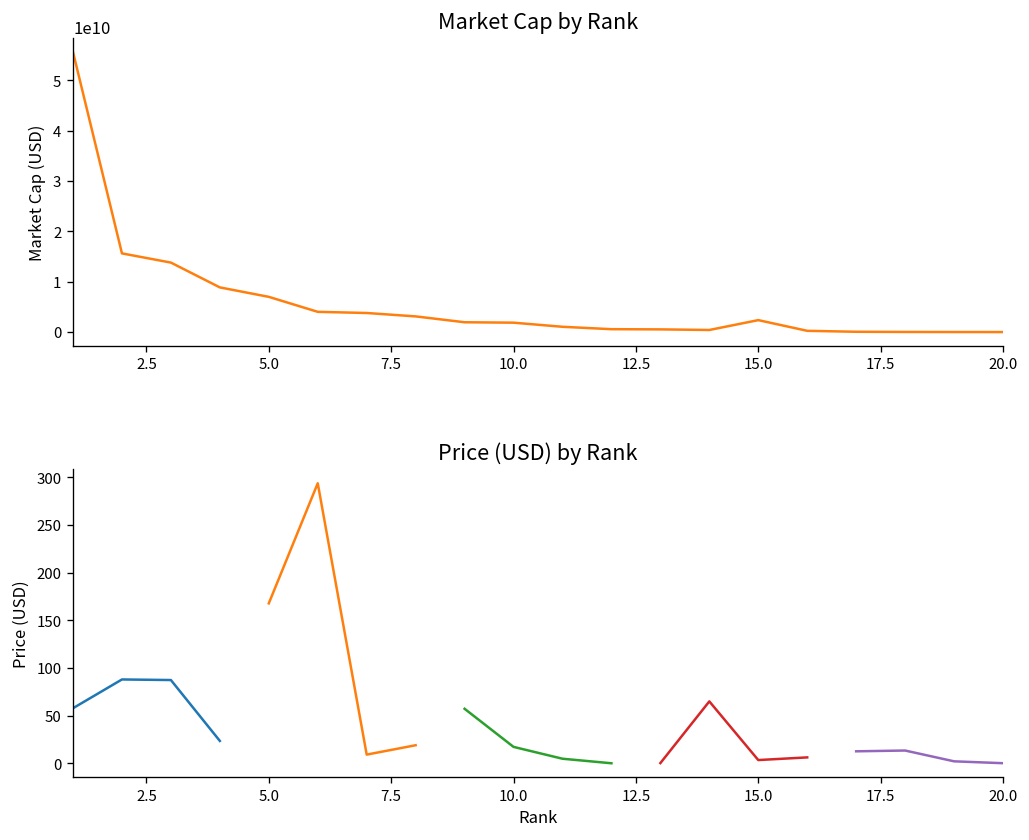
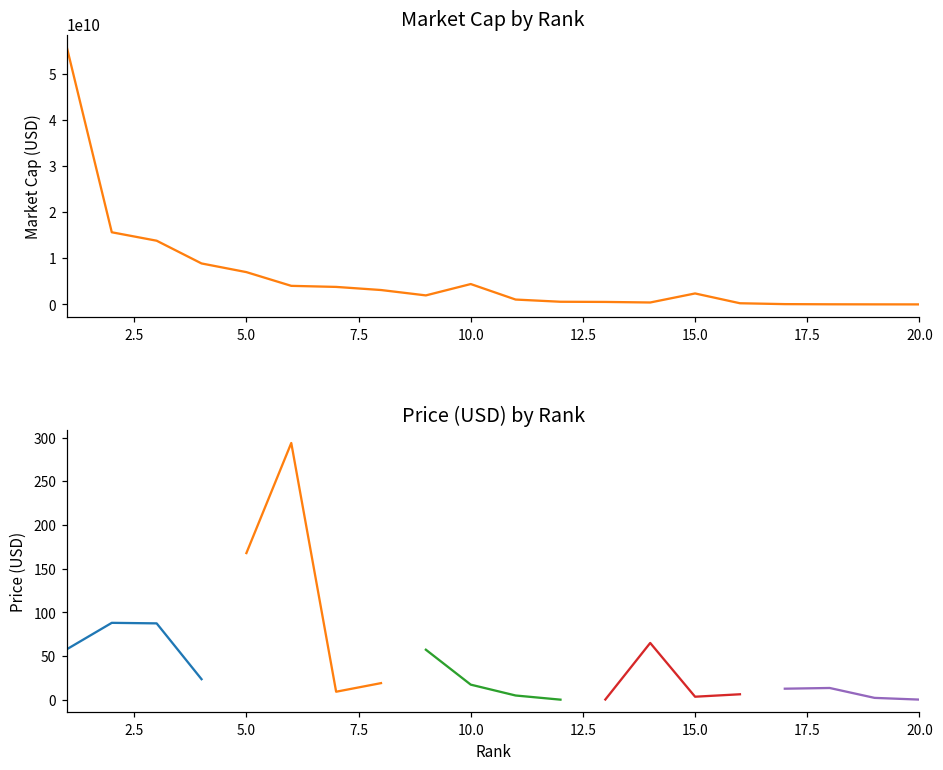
  {
    "Market Cap by Rank": {
      "5.0": 7000000000,
-     "10.0": 2000000000,
+     "10.0": 4000000000,
      "15.0": 2000000000,
      "20.0": 0
    }
  }
